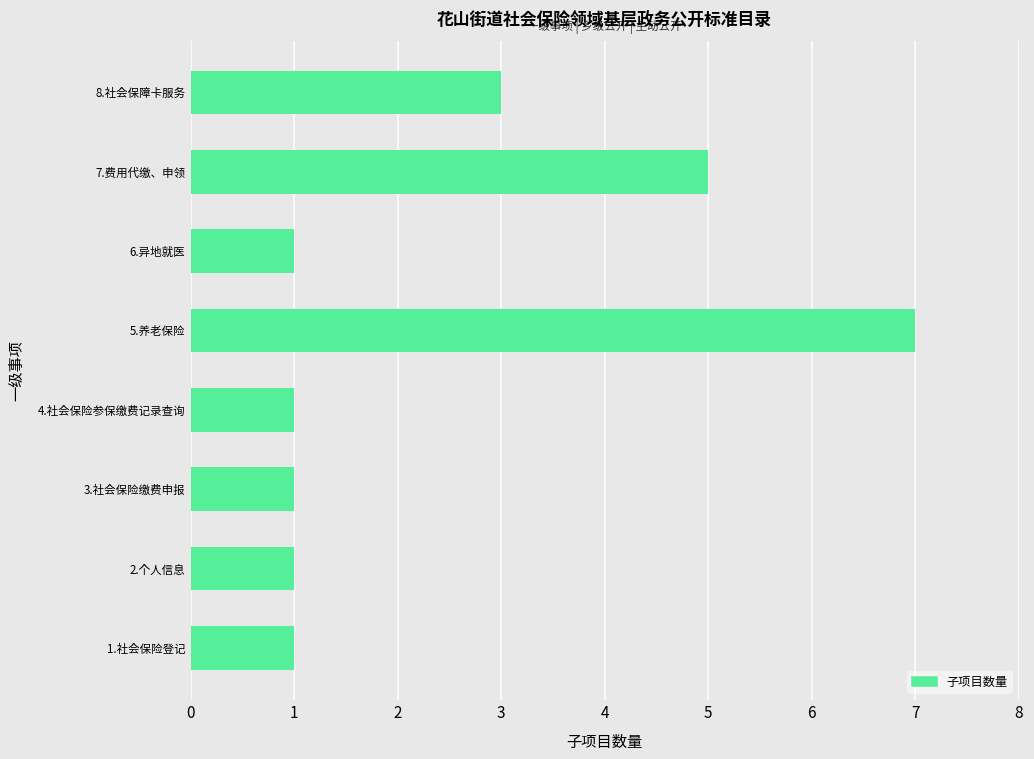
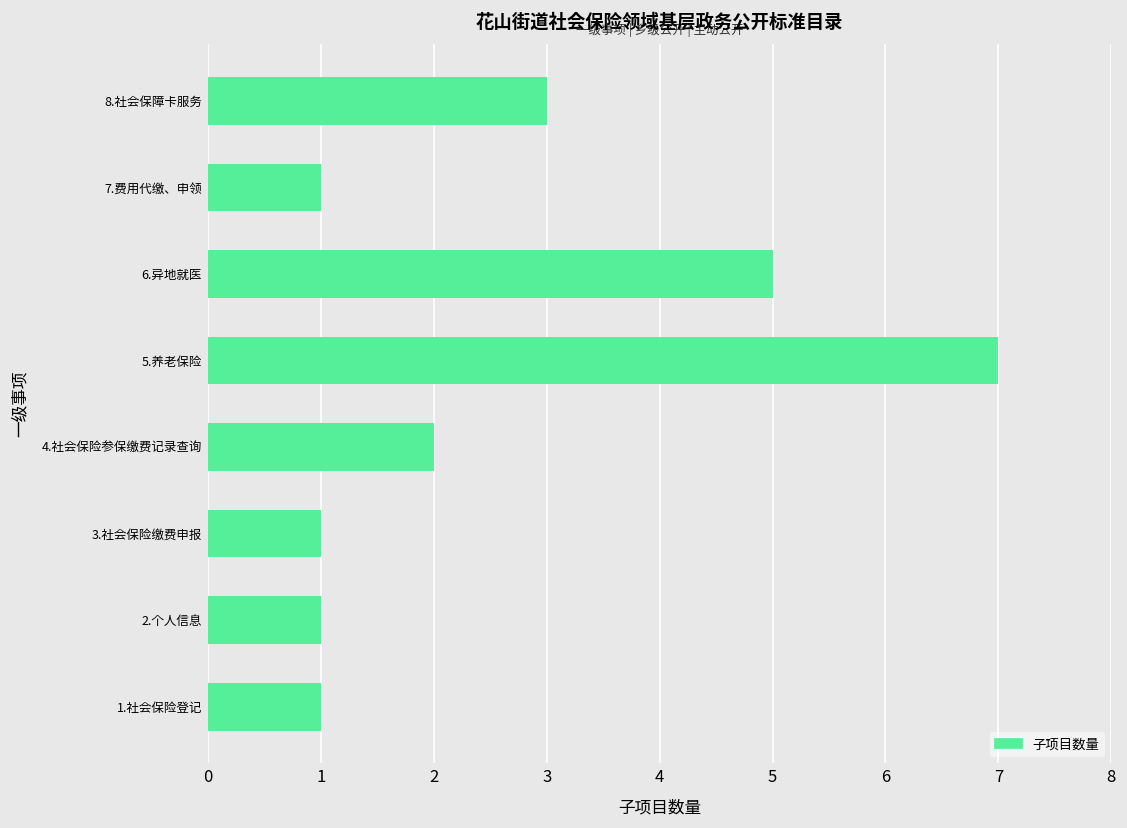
  {
    "8.社会保障卡服务": 3,
-   "7.费用代缴、申领": 5,
-   "6.异地就医": 1,
+   "7.费用代缴、申领": 1,
+   "6.异地就医": 5,
    "5.养老保险": 7,
-   "4.社会保险参保缴费记录查询": 1,
+   "4.社会保险参保缴费记录查询": 2,
    "3.社会保险缴费申报": 1,
    "2.个人信息": 1,
    "1.社会保险登记": 1
  }
